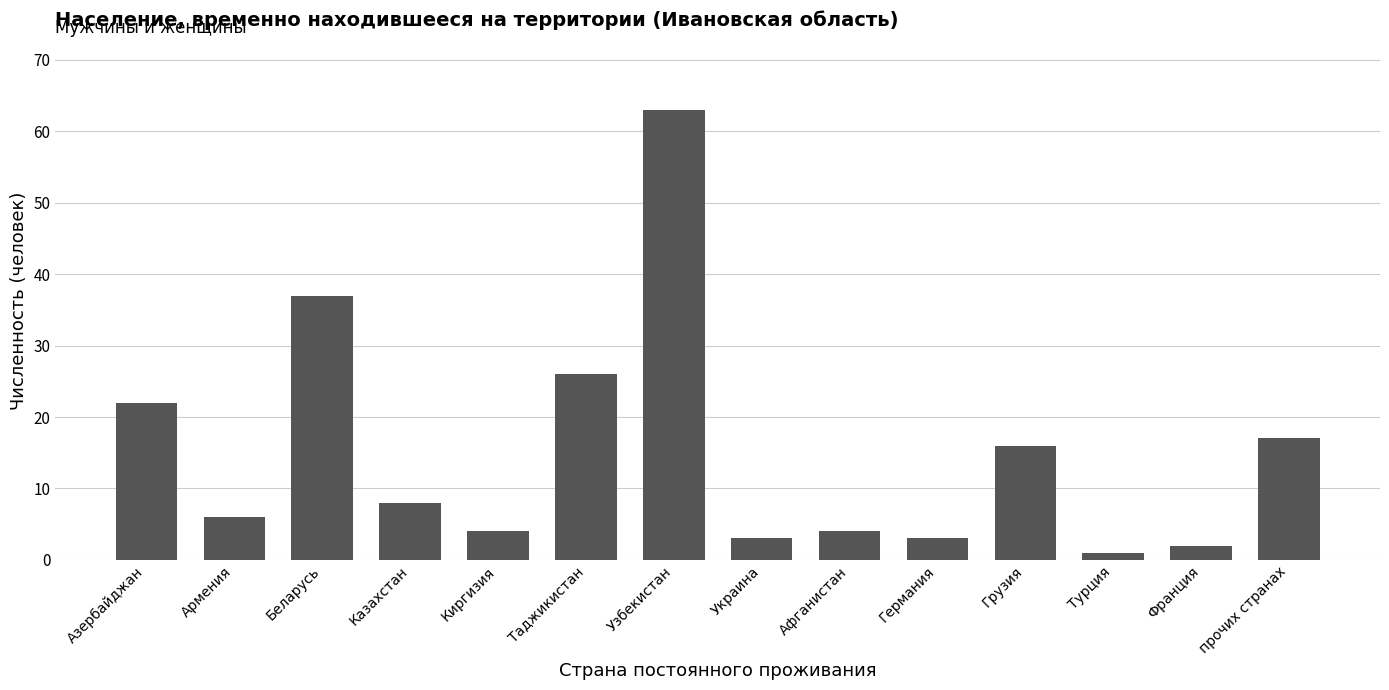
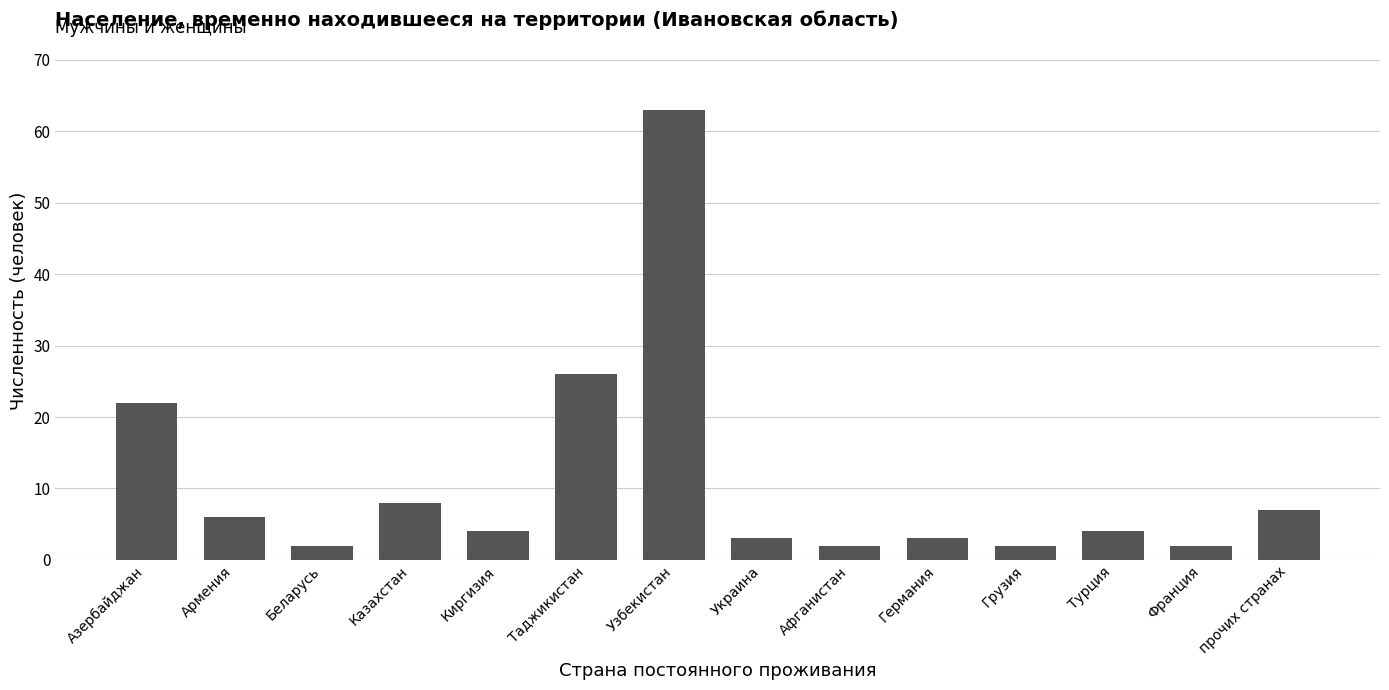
  {
    "Азербайджан": 22,
    "Армения": 6,
-   "Беларусь": 37,
+   "Беларусь": 2,
    "Казахстан": 8,
    "Киргизия": 4,
    "Таджикистан": 26,
    "Узбекистан": 63,
    "Украина": 3,
-   "Афганистан": 4,
+   "Афганистан": 2,
    "Германия": 3,
-   "Грузия": 16,
-   "Турция": 1,
+   "Грузия": 2,
+   "Турция": 4,
    "Франция": 2,
-   "прочих странах": 17
+   "прочих странах": 7
  }
